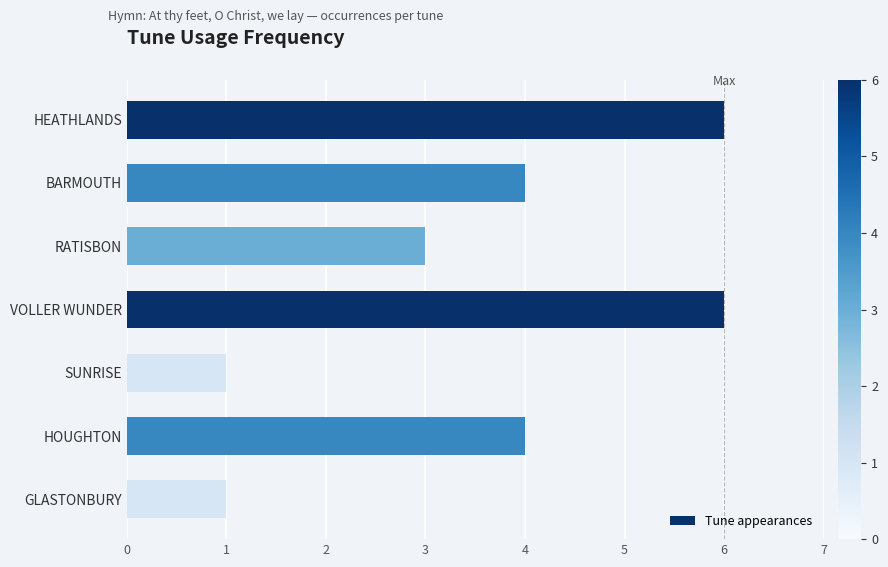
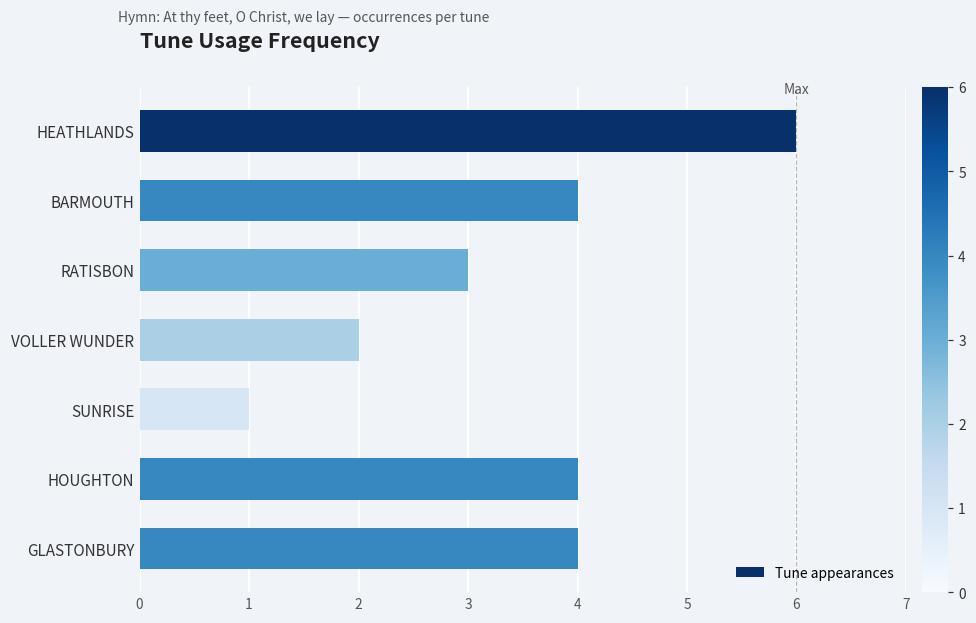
  {
    "HEATHLANDS": 6,
    "BARMOUTH": 4,
    "RATISBON": 3,
-   "VOLLER WUNDER": 6,
+   "VOLLER WUNDER": 2,
    "SUNRISE": 1,
    "HOUGHTON": 4,
-   "GLASTONBURY": 1
+   "GLASTONBURY": 4
  }
